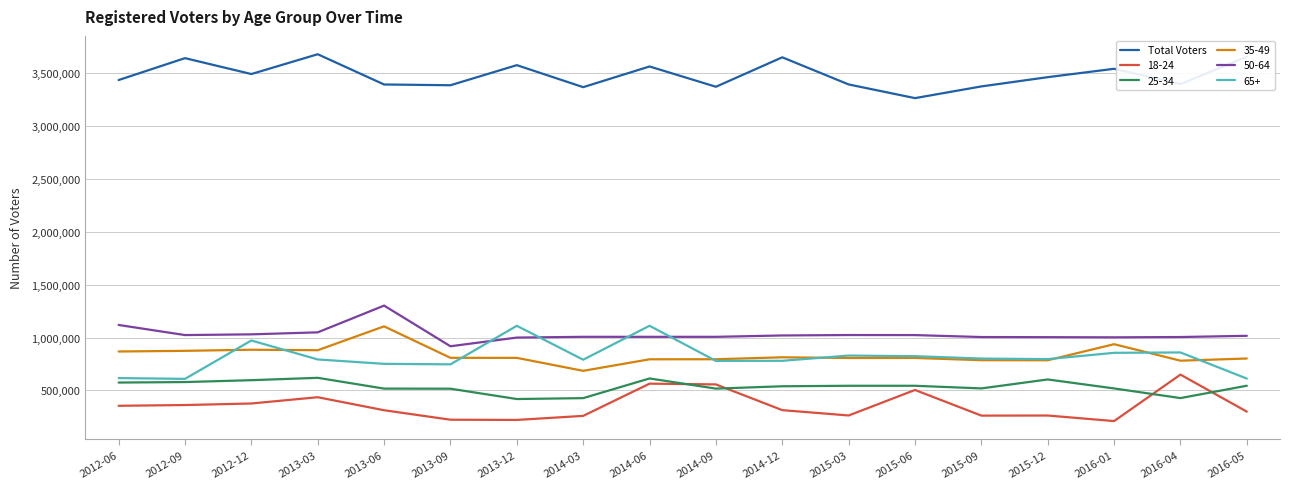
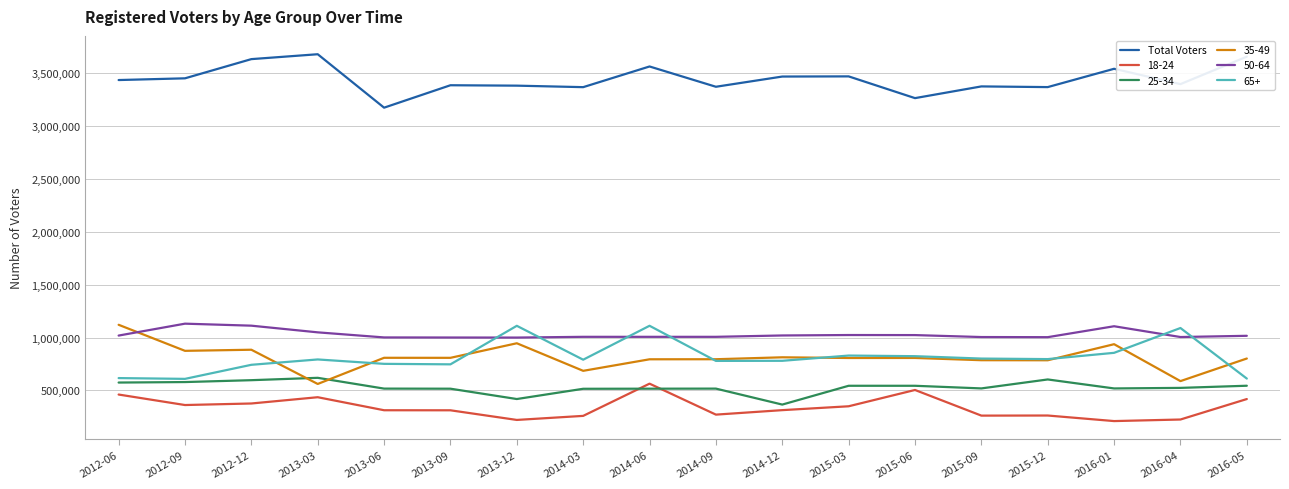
  {
    "Total Voters": {
      "2012-06": "3,430,000",
-     "2012-09": "3,640,000",
-     "2012-12": "3,490,000",
+     "2012-09": "3,450,000",
+     "2012-12": "3,630,000",
      "2013-03": "3,680,000",
-     "2013-06": "3,390,000",
+     "2013-06": "3,170,000",
      "2013-09": "3,380,000",
-     "2013-12": "3,570,000",
+     "2013-12": "3,380,000",
      "2014-03": "3,360,000",
      "2014-06": "3,560,000",
      "2014-09": "3,370,000",
-     "2014-12": "3,650,000",
-     "2015-03": "3,390,000",
+     "2014-12": "3,470,000",
+     "2015-03": "3,470,000",
      "2015-06": "3,260,000",
      "2015-09": "3,370,000",
-     "2015-12": "3,460,000",
+     "2015-12": "3,370,000",
      "2016-01": "3,540,000"
    },
    "18-24": {
-     "2012-06": "350,000",
+     "2012-06": "460,000",
      "2012-09": "360,000",
      "2012-12": "380,000",
      "2013-03": "440,000",
      "2013-06": "310,000",
-     "2013-09": "220,000",
+     "2013-09": "310,000",
      "2013-12": "220,000",
      "2014-03": "260,000",
      "2014-06": "560,000",
-     "2014-09": "560,000",
+     "2014-09": "270,000",
      "2014-12": "310,000",
-     "2015-03": "260,000",
+     "2015-03": "350,000",
      "2015-06": "500,000",
      "2015-09": "260,000",
      "2015-12": "260,000",
      "2016-01": "210,000",
-     "2016-04": "650,000",
-     "2016-05": "300,000"
+     "2016-04": "230,000",
+     "2016-05": "420,000"
    },
    "25-34": {
      "2012-06": "570,000",
      "2012-09": "580,000",
      "2012-12": "600,000",
      "2013-03": "620,000",
      "2013-06": "520,000",
      "2013-09": "520,000",
      "2013-12": "420,000",
-     "2014-03": "430,000",
-     "2014-06": "610,000",
+     "2014-03": "520,000",
+     "2014-06": "520,000",
      "2014-09": "520,000",
-     "2014-12": "540,000",
+     "2014-12": "370,000",
      "2015-03": "540,000",
      "2015-06": "540,000",
      "2015-09": "520,000",
      "2015-12": "600,000",
      "2016-01": "520,000",
-     "2016-04": "430,000",
+     "2016-04": "520,000",
      "2016-05": "540,000"
    },
    "35-49": {
-     "2012-06": "870,000",
+     "2012-06": "1,120,000",
      "2012-09": "870,000",
      "2012-12": "880,000",
-     "2013-03": "880,000",
-     "2013-06": "1,110,000",
+     "2013-03": "560,000",
+     "2013-06": "810,000",
      "2013-09": "810,000",
-     "2013-12": "810,000",
+     "2013-12": "950,000",
      "2014-03": "690,000",
      "2014-06": "790,000",
      "2014-12": "810,000",
      "2016-01": "940,000",
-     "2016-04": "780,000",
+     "2016-04": "590,000",
      "2016-05": "800,000"
    },
    "50-64": {
-     "2012-06": "1,120,000",
-     "2012-09": "1,020,000",
-     "2012-12": "1,030,000",
+     "2012-06": "1,020,000",
+     "2012-09": "1,130,000",
+     "2012-12": "1,110,000",
      "2013-03": "1,050,000",
-     "2013-06": "1,300,000",
-     "2013-09": "920,000",
+     "2013-06": "1,000,000",
+     "2013-09": "1,000,000",
      "2013-12": "1,000,000",
      "2014-03": "1,010,000",
      "2014-06": "1,010,000",
      "2014-09": "1,010,000",
      "2014-12": "1,020,000",
      "2015-03": "1,020,000",
      "2015-06": "1,020,000",
      "2015-09": "1,000,000",
      "2015-12": "1,000,000",
-     "2016-01": "1,000,000",
+     "2016-01": "1,110,000",
      "2016-04": "1,000,000",
      "2016-05": "1,020,000"
    },
    "65+": {
      "2012-06": "620,000",
      "2012-09": "610,000",
-     "2012-12": "970,000",
+     "2012-12": "740,000",
      "2013-03": "790,000",
      "2013-06": "750,000",
      "2013-09": "750,000",
      "2013-12": "1,110,000",
      "2014-03": "790,000",
      "2014-06": "1,110,000",
      "2014-12": "780,000",
      "2016-01": "860,000",
-     "2016-04": "860,000",
+     "2016-04": "1,090,000",
      "2016-05": "610,000"
    }
  }
